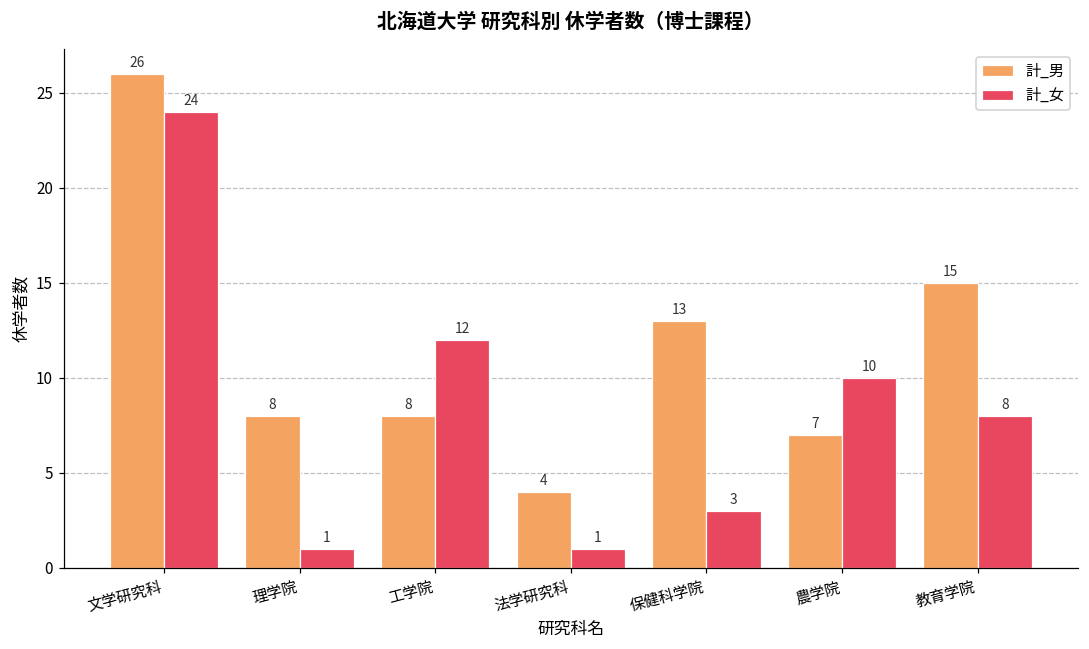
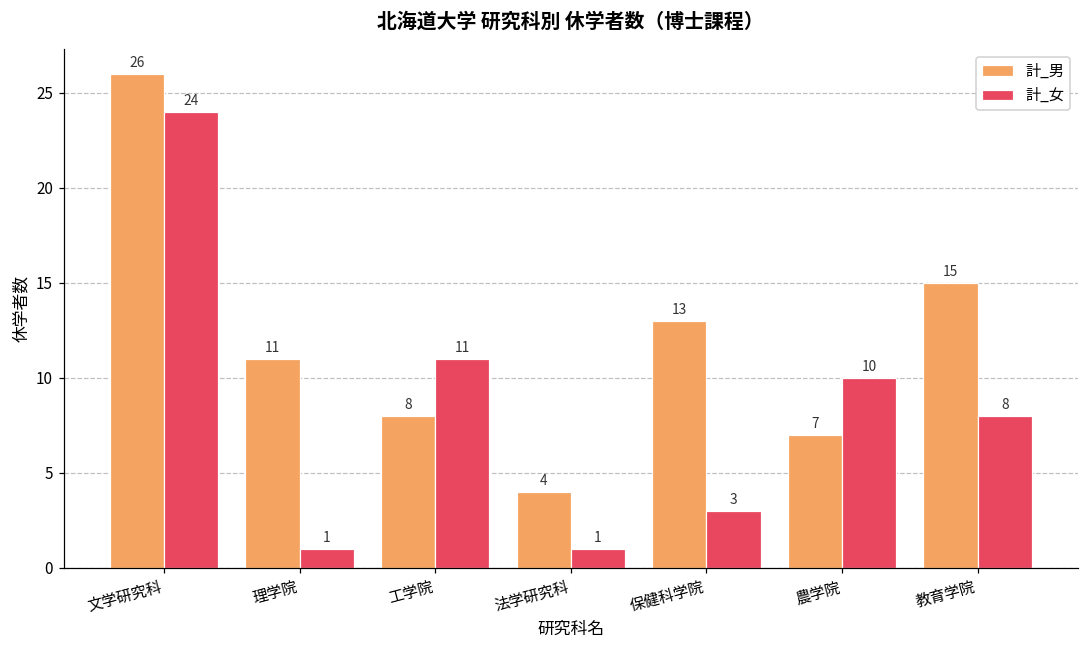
  {
    "計_男": {
      "文学研究科": 26,
-     "理学院": 8,
+     "理学院": 11,
      "工学院": 8,
      "法学研究科": 4,
      "保健科学院": 13,
      "農学院": 7,
      "教育学院": 15
    },
    "計_女": {
      "文学研究科": 24,
      "理学院": 1,
-     "工学院": 12,
+     "工学院": 11,
      "法学研究科": 1,
      "保健科学院": 3,
      "農学院": 10,
      "教育学院": 8
    }
  }
